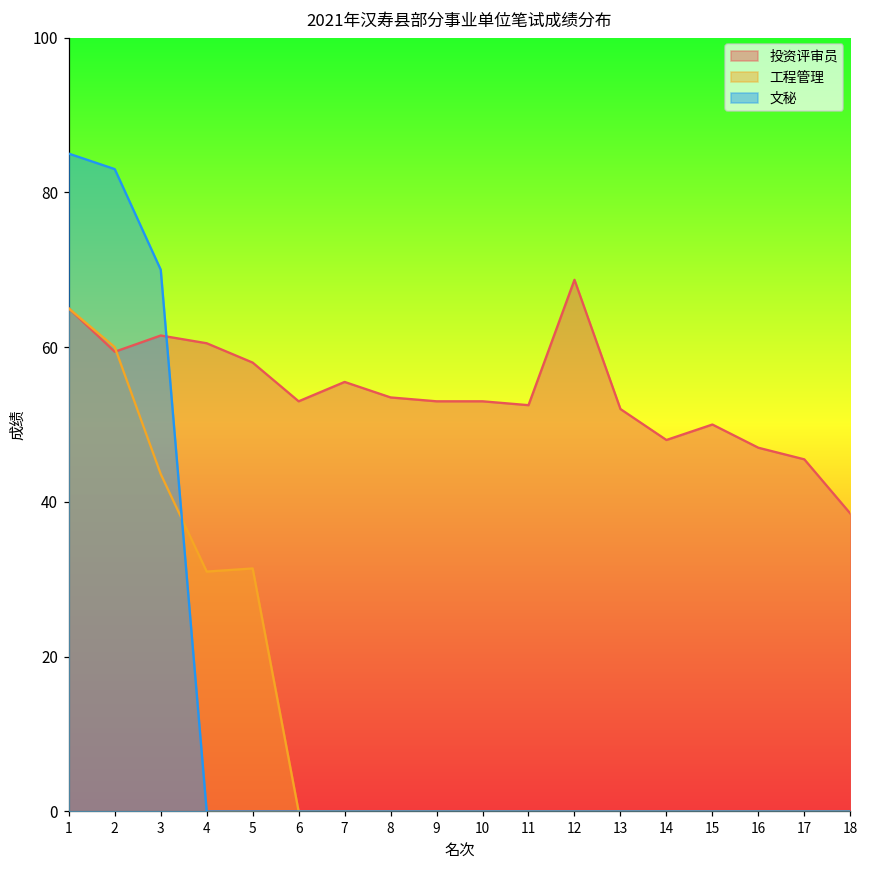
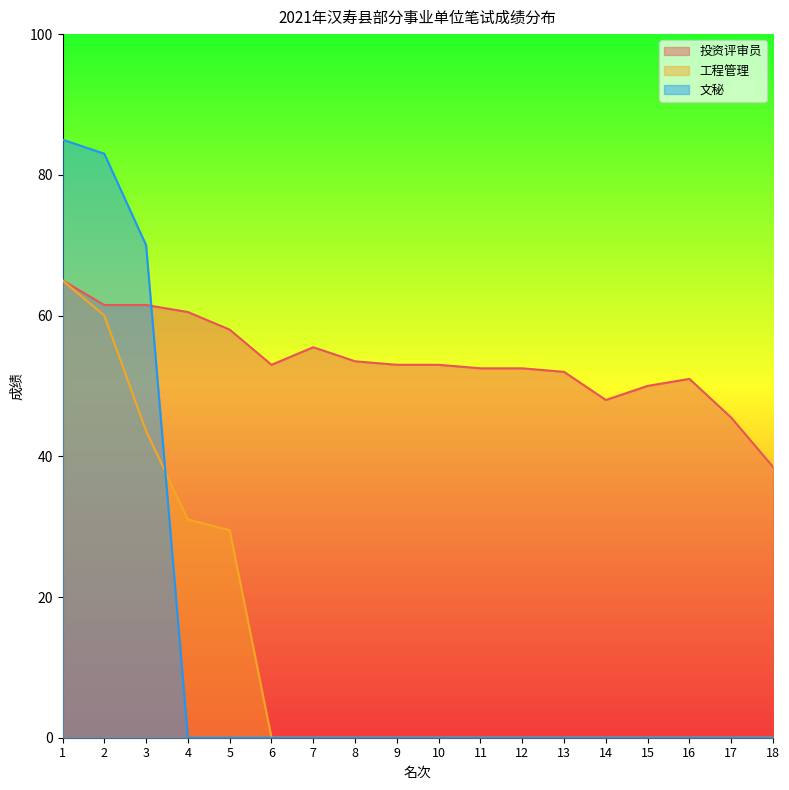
  {
    "投资评审员": {
-     "2": 59,
+     "2": 62,
      "3": 62,
      "4": 61,
      "5": 58,
      "6": 53,
      "7": 56,
      "8": 54,
      "9": 53,
      "10": 53,
      "11": 53,
-     "12": 69,
+     "12": 53,
      "13": 52,
      "14": 48,
      "15": 50,
-     "16": 47,
+     "16": 51,
      "17": 46,
      "18": 39
    },
    "工程管理": {
      "2": 60,
      "3": 44,
      "4": 31,
-     "5": 31
+     "5": 30
    },
    "文秘": {
      "1": 85,
      "2": 83,
      "3": 70,
      "4": 0,
      "5": 0
    }
  }
